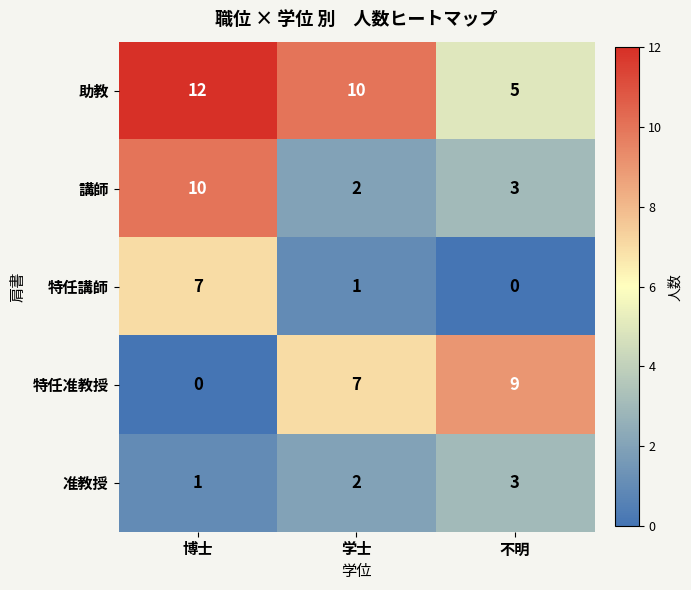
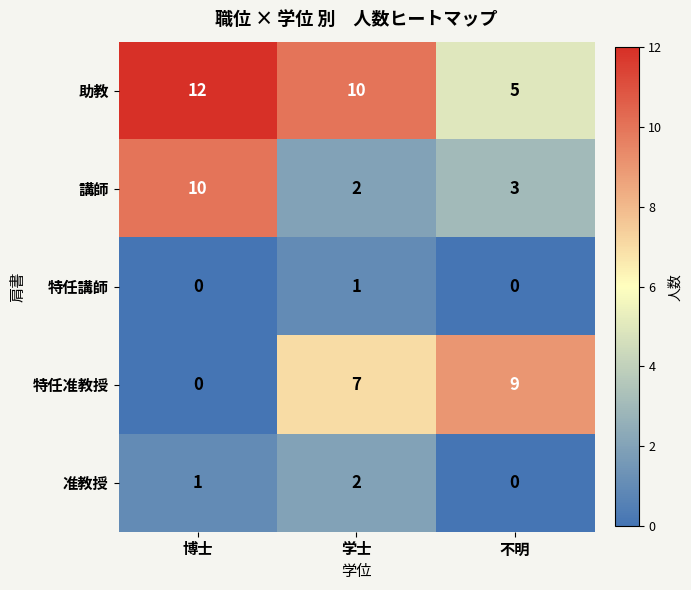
  {
    "助教": {
      "博士": 12,
      "学士": 10,
      "不明": 5
    },
    "講師": {
      "博士": 10,
      "学士": 2,
      "不明": 3
    },
    "特任講師": {
-     "博士": 7,
+     "博士": 0,
      "学士": 1,
      "不明": 0
    },
    "特任准教授": {
      "博士": 0,
      "学士": 7,
      "不明": 9
    },
    "准教授": {
      "博士": 1,
      "学士": 2,
-     "不明": 3
+     "不明": 0
    }
  }
